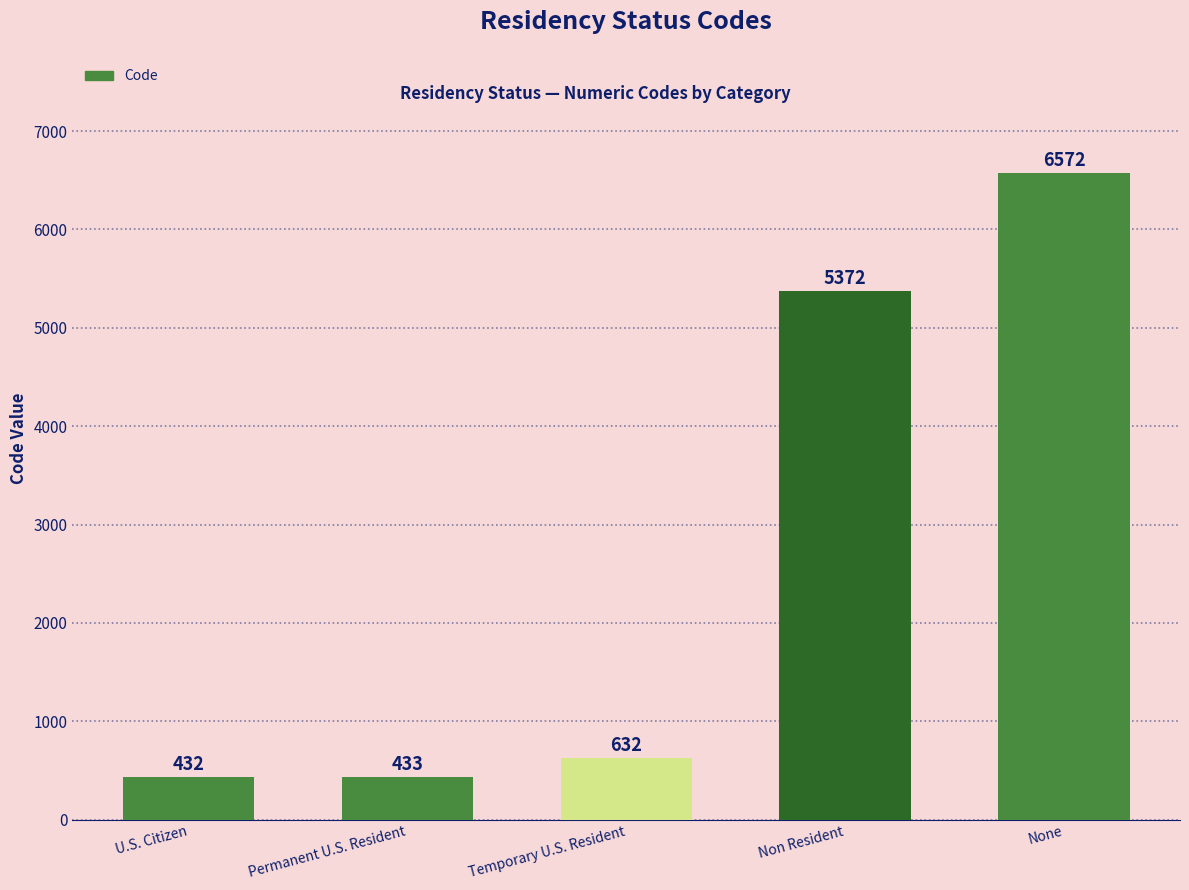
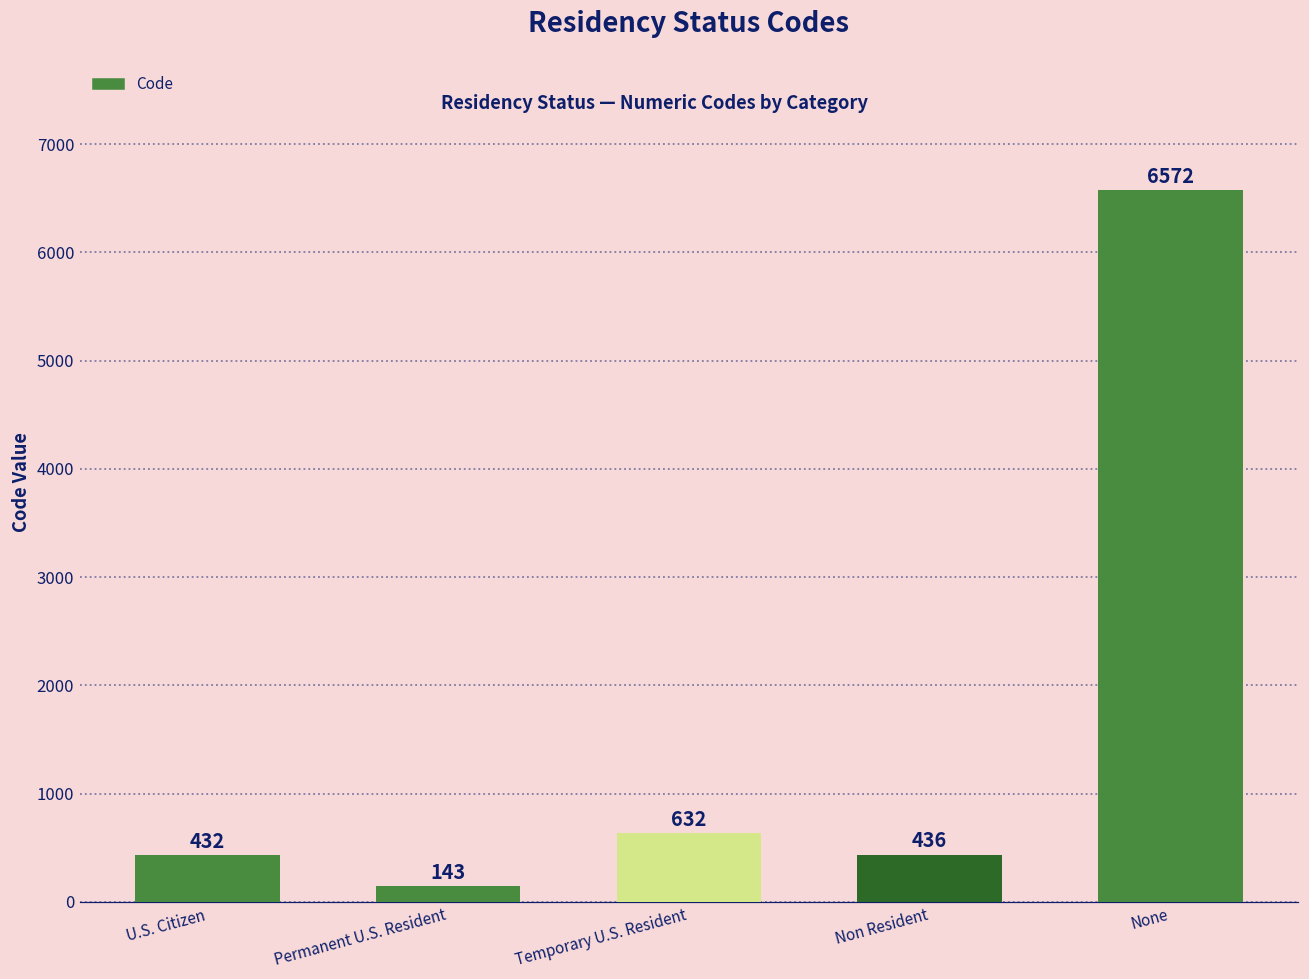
  {
    "U.S. Citizen": 432,
-   "Permanent U.S. Resident": 433,
+   "Permanent U.S. Resident": 143,
    "Temporary U.S. Resident": 632,
-   "Non Resident": 5372,
+   "Non Resident": 436,
    "None": 6572
  }
